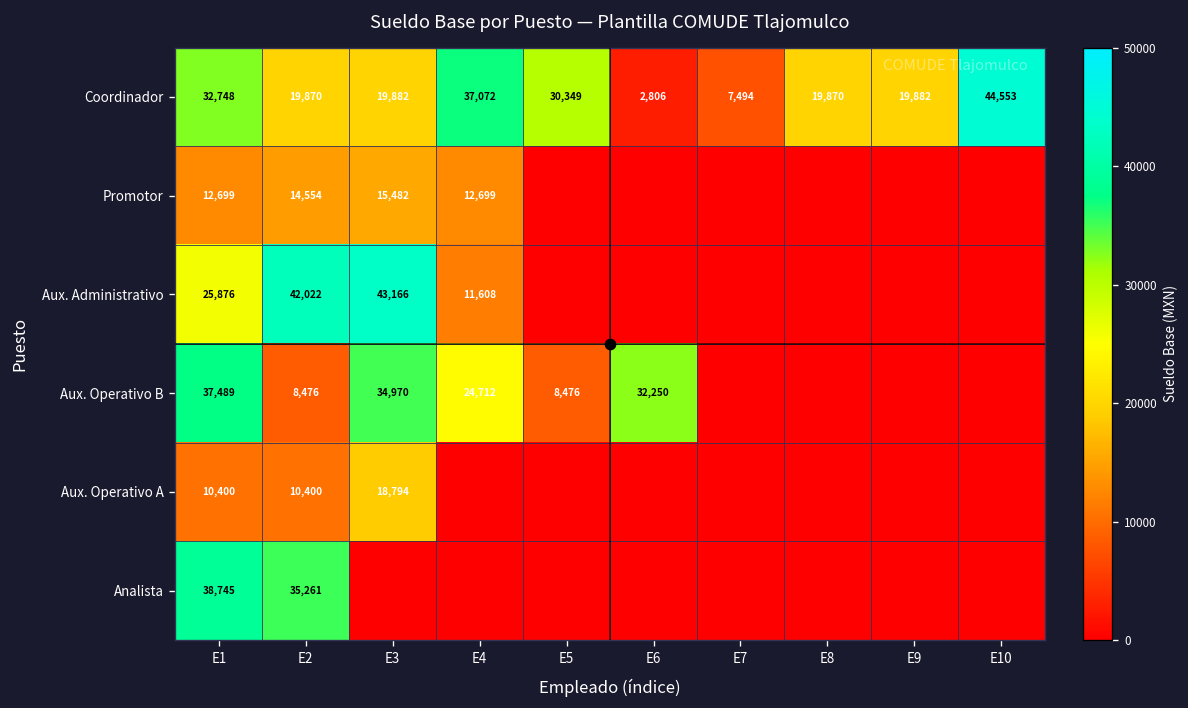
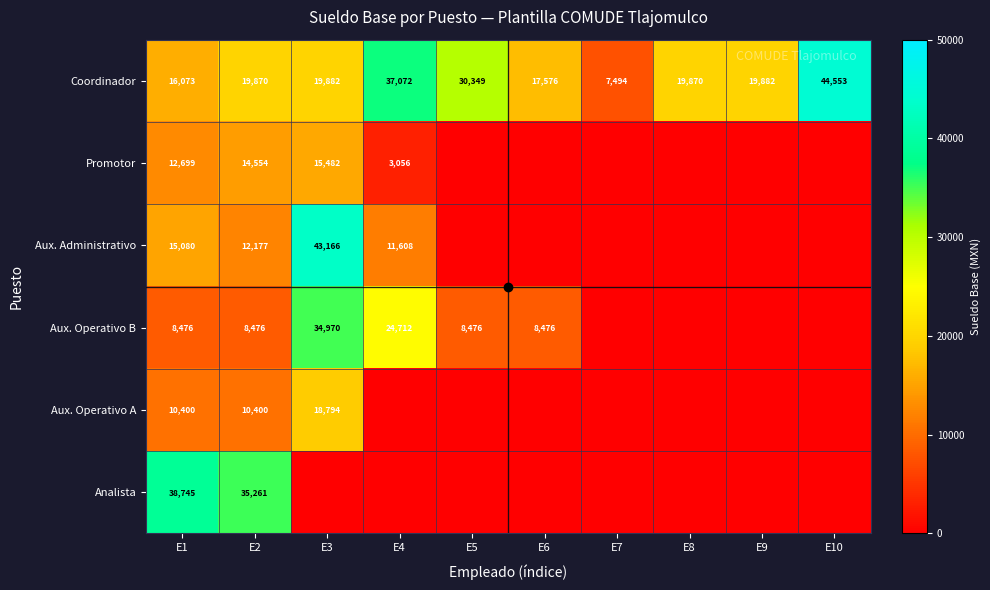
  {
    "Coordinador": {
-     "E1": "32,748",
+     "E1": "16,073",
      "E2": "19,870",
      "E3": "19,882",
      "E4": "37,072",
      "E5": "30,349",
-     "E6": "2,806",
+     "E6": "17,576",
      "E7": "7,494",
      "E8": "19,870",
      "E10": "44,553"
    },
    "Promotor": {
      "E1": "12,699",
      "E2": "14,554",
      "E3": "15,482",
-     "E4": "12,699"
+     "E4": "3,056"
    },
    "Aux. Administrativo": {
-     "E1": "25,876",
-     "E2": "42,022",
+     "E1": "15,080",
+     "E2": "12,177",
      "E3": "43,166",
      "E4": "11,608"
    },
    "Aux. Operativo B": {
-     "E1": "37,489",
+     "E1": "8,476",
      "E2": "8,476",
      "E3": "34,970",
      "E4": "24,712",
      "E5": "8,476",
-     "E6": "32,250"
+     "E6": "8,476"
    },
    "Aux. Operativo A": {
      "E1": "10,400",
      "E2": "10,400",
      "E3": "18,794"
    },
    "Analista": {
      "E1": "38,745",
      "E2": "35,261"
    }
  }
